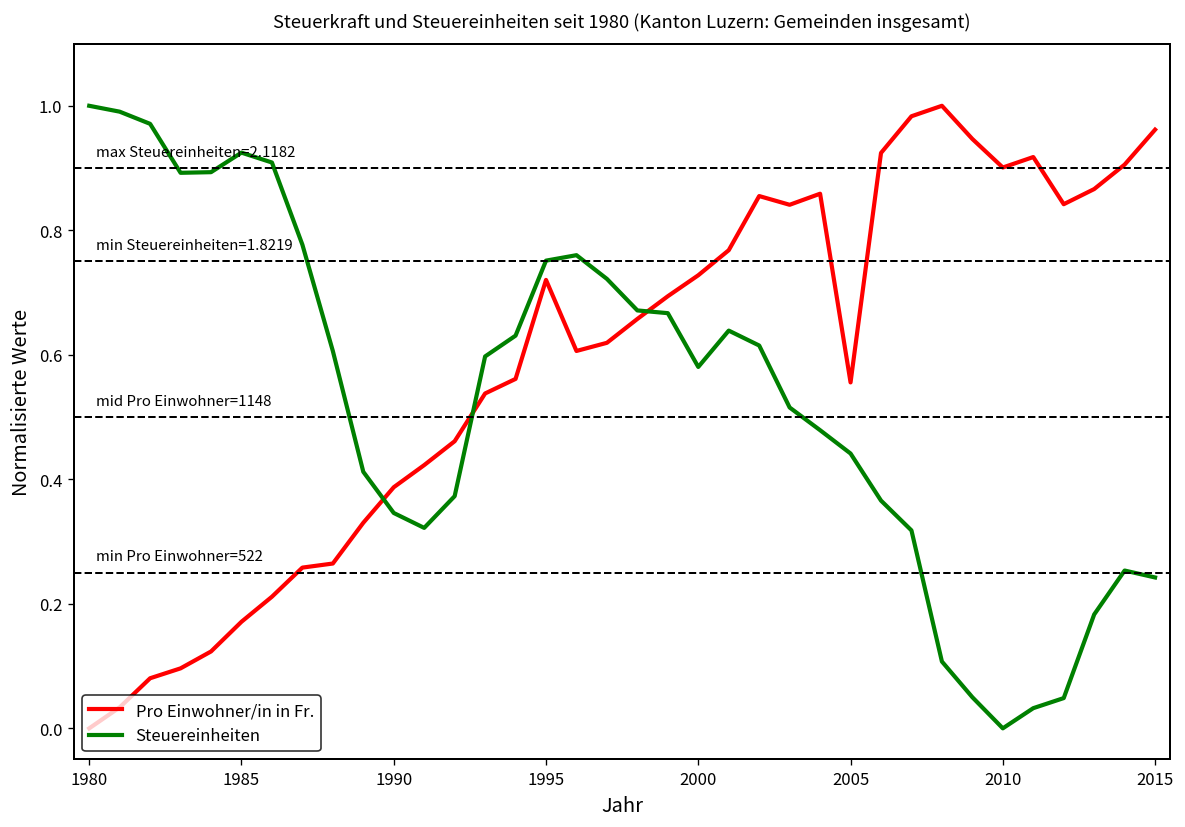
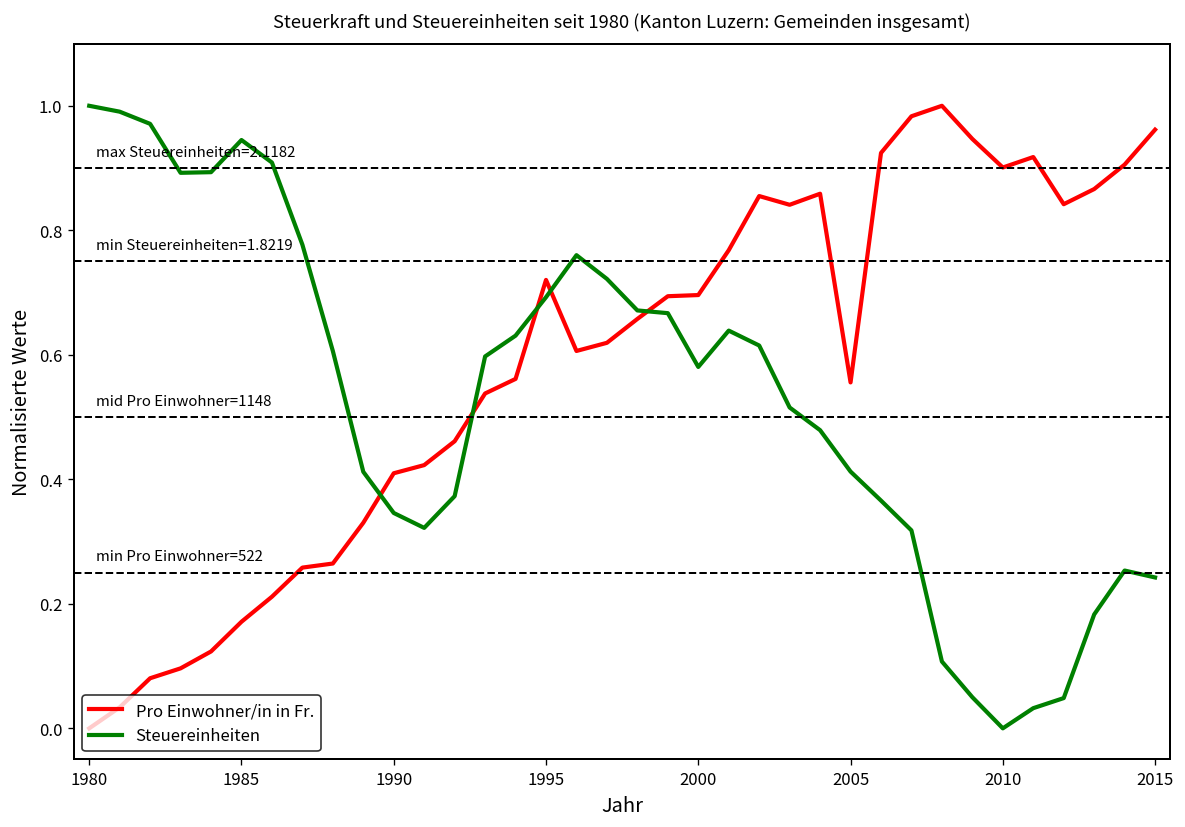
  {
    "Pro Einwohner/in in Fr.": {
      "1985": 0.17,
-     "1990": 0.39,
+     "1990": 0.41,
      "1995": 0.72,
-     "2000": 0.73,
+     "2000": 0.70,
      "2005": 0.56,
      "2010": 0.90,
      "2015": 0.96
    },
    "Steuereinheiten": {
      "1980": 1.00,
-     "1985": 0.92,
+     "1985": 0.94,
      "1990": 0.35,
-     "1995": 0.75,
+     "1995": 0.69,
      "2000": 0.58,
-     "2005": 0.44,
+     "2005": 0.41,
      "2010": 0.00,
      "2015": 0.24
    }
  }
